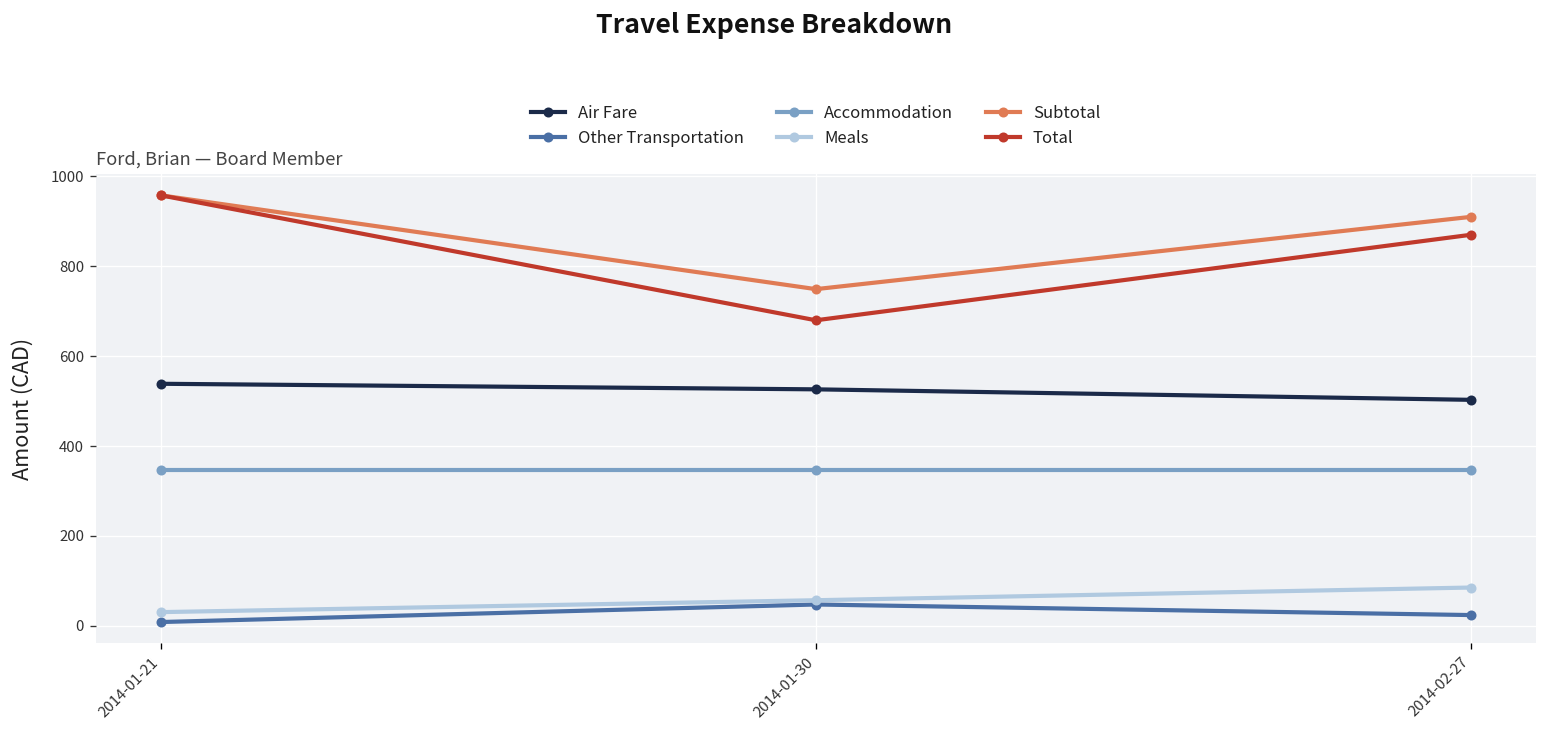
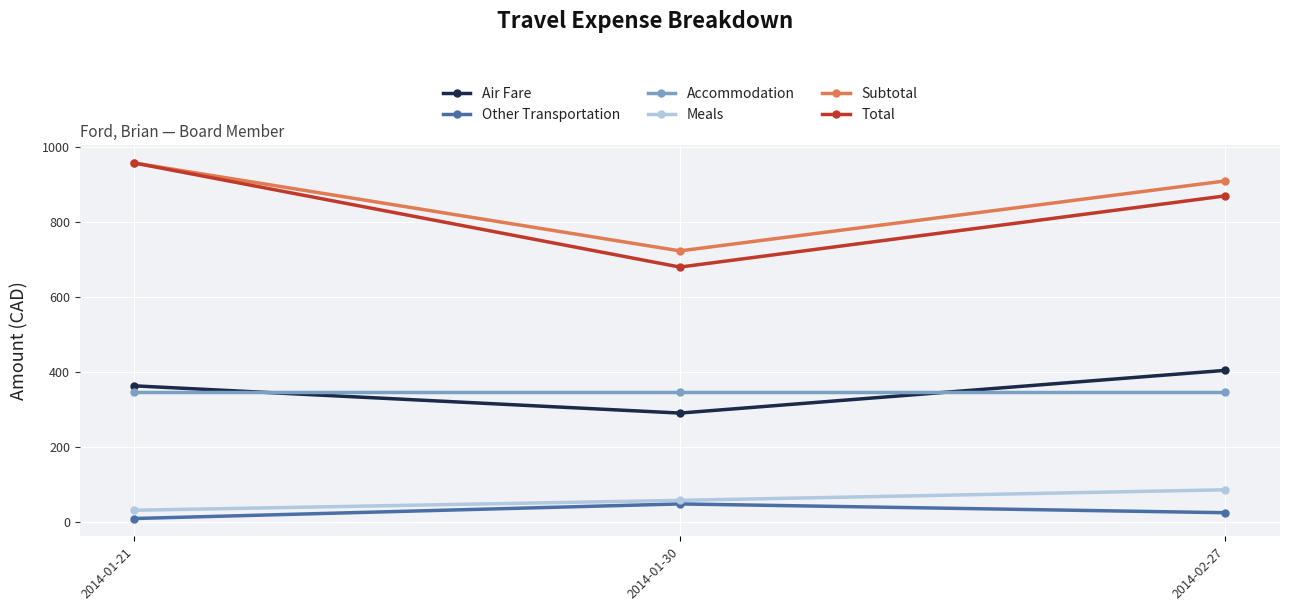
  {
    "Air Fare": {
-     "2014-01-21": 540,
-     "2014-01-30": 530,
-     "2014-02-27": 500
+     "2014-01-21": 360,
+     "2014-01-30": 290,
+     "2014-02-27": 400
    },
    "Other Transportation": {
      "2014-01-21": 10,
      "2014-01-30": 50,
      "2014-02-27": 20
    },
    "Accommodation": {
      "2014-01-21": 350,
      "2014-01-30": 350,
      "2014-02-27": 350
    },
    "Meals": {
      "2014-01-21": 30,
      "2014-01-30": 60,
      "2014-02-27": 80
    },
    "Subtotal": {
-     "2014-01-30": 750,
+     "2014-01-30": 720,
      "2014-02-27": 910
    },
    "Total": {
      "2014-01-30": 680,
      "2014-02-27": 870
    }
  }
